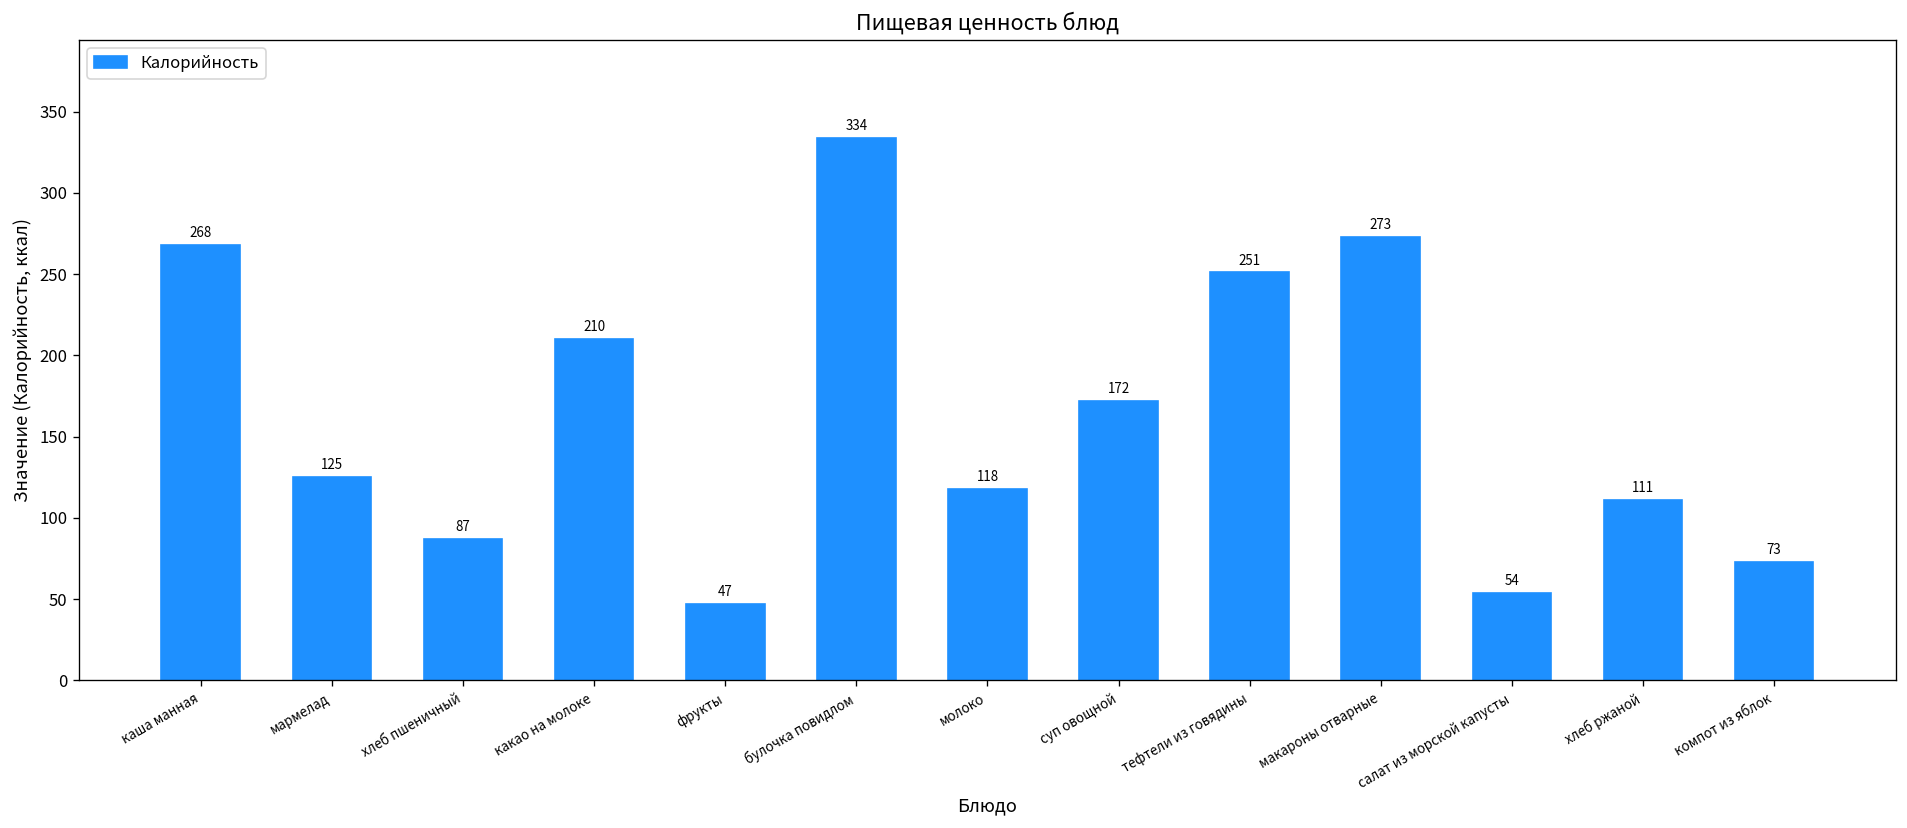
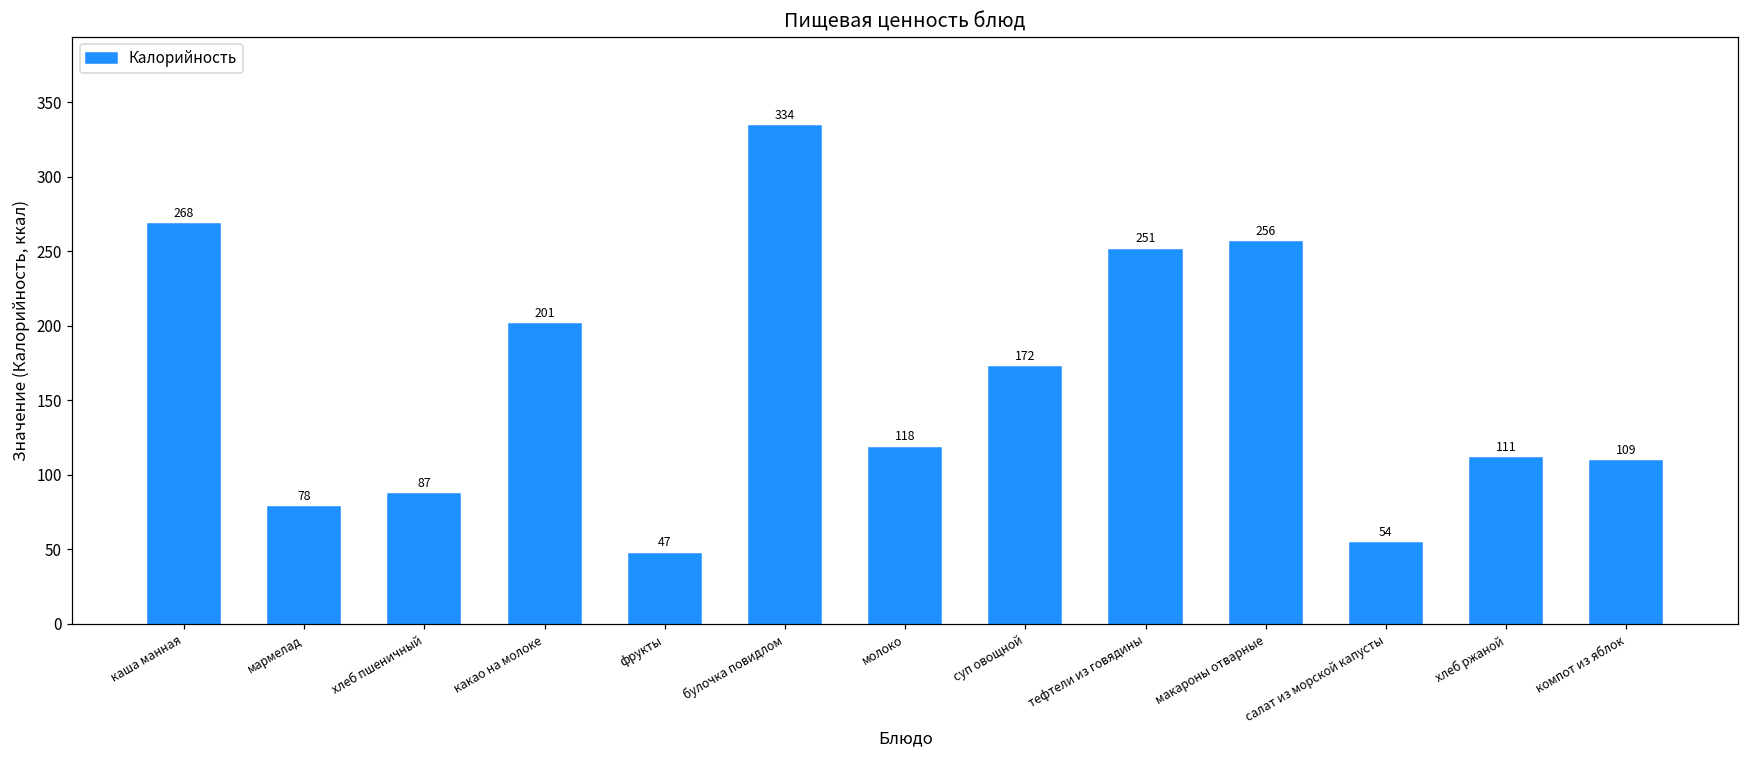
  {
    "каша манная": 268,
-   "мармелад": 125,
+   "мармелад": 78,
    "хлеб пшеничный": 87,
-   "какао на молоке": 210,
+   "какао на молоке": 201,
    "фрукты": 47,
    "булочка повидлом": 334,
    "молоко": 118,
    "суп овощной": 172,
    "тефтели из говядины": 251,
-   "макароны отварные": 273,
+   "макароны отварные": 256,
    "салат из морской капусты": 54,
    "хлеб ржаной": 111,
-   "компот из яблок": 73
+   "компот из яблок": 109
  }
